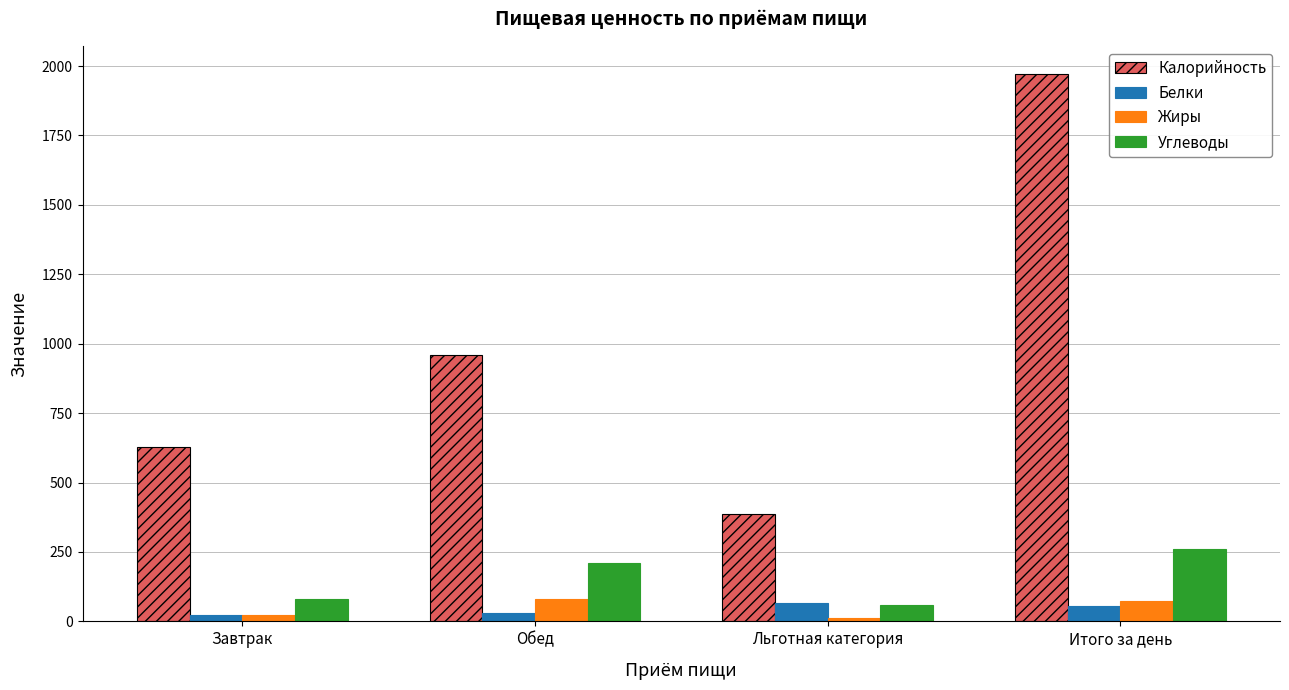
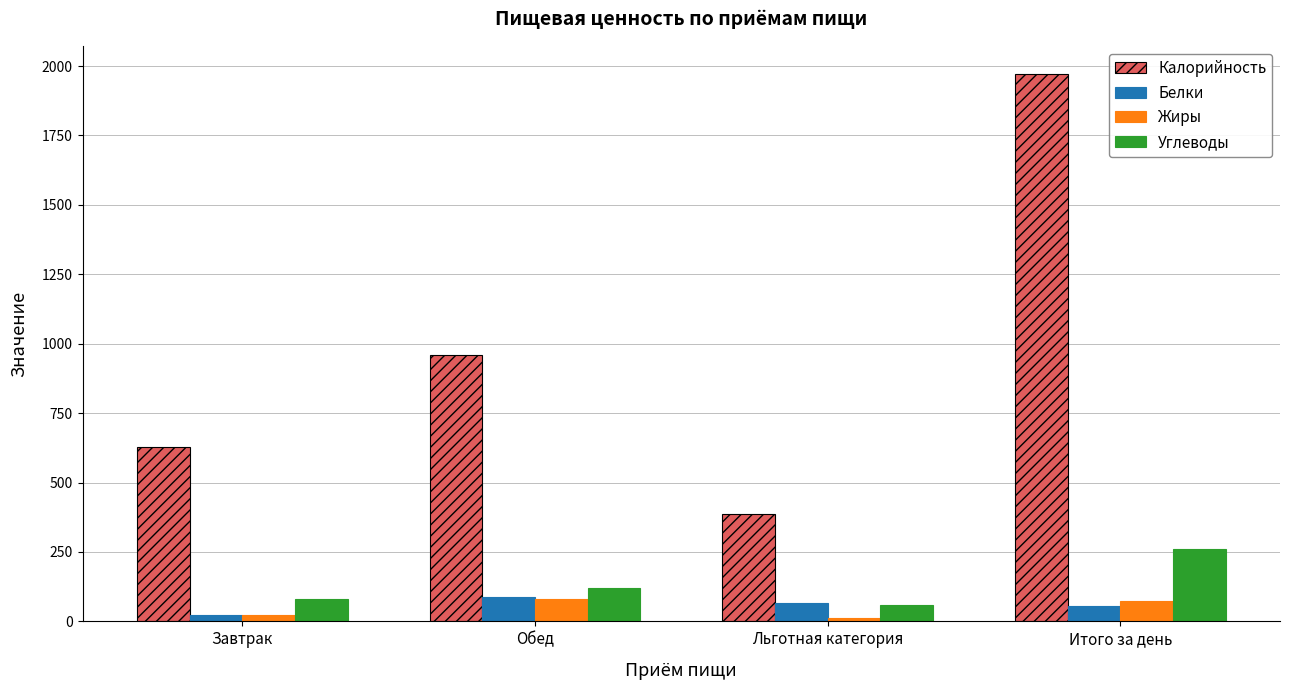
  {
    "Калорийность": {
      "Завтрак": 630,
      "Обед": 960,
      "Льготная категория": 390,
      "Итого за день": 1970
    },
    "Белки": {
      "Завтрак": 20,
-     "Обед": 30,
+     "Обед": 90,
      "Льготная категория": 70,
      "Итого за день": 60
    },
    "Жиры": {
      "Завтрак": 20,
      "Обед": 80,
      "Льготная категория": 10,
      "Итого за день": 70
    },
    "Углеводы": {
      "Завтрак": 80,
-     "Обед": 210,
+     "Обед": 120,
      "Льготная категория": 60,
      "Итого за день": 260
    }
  }
